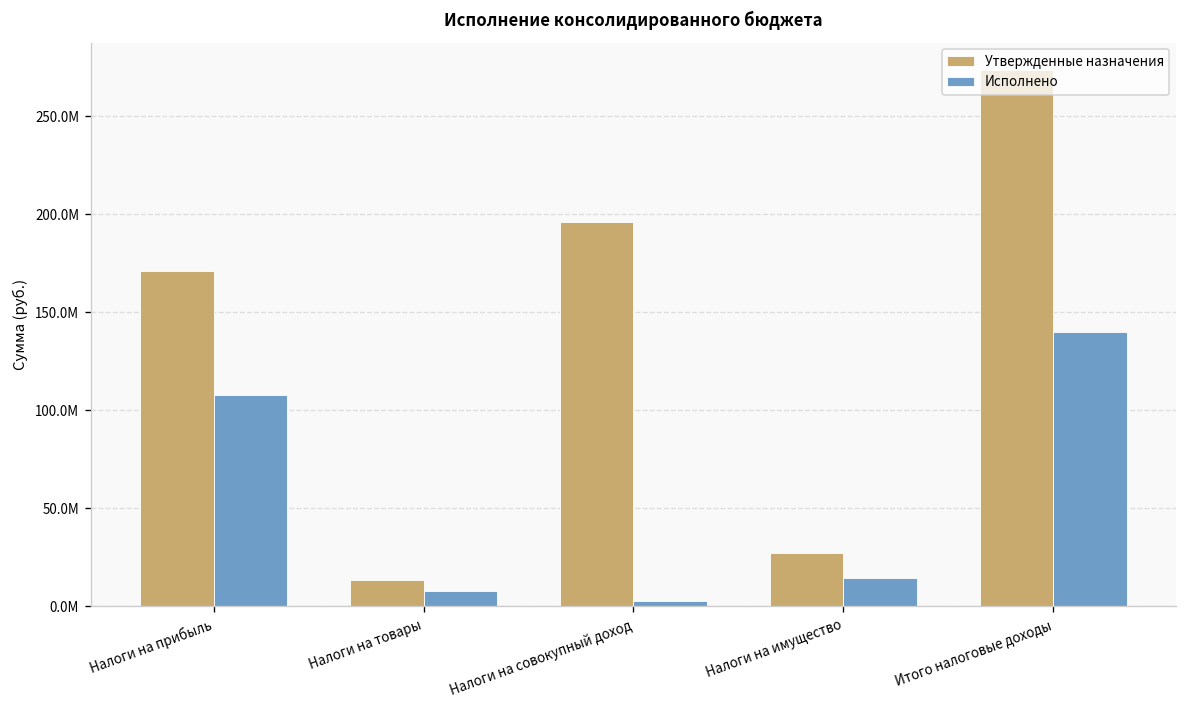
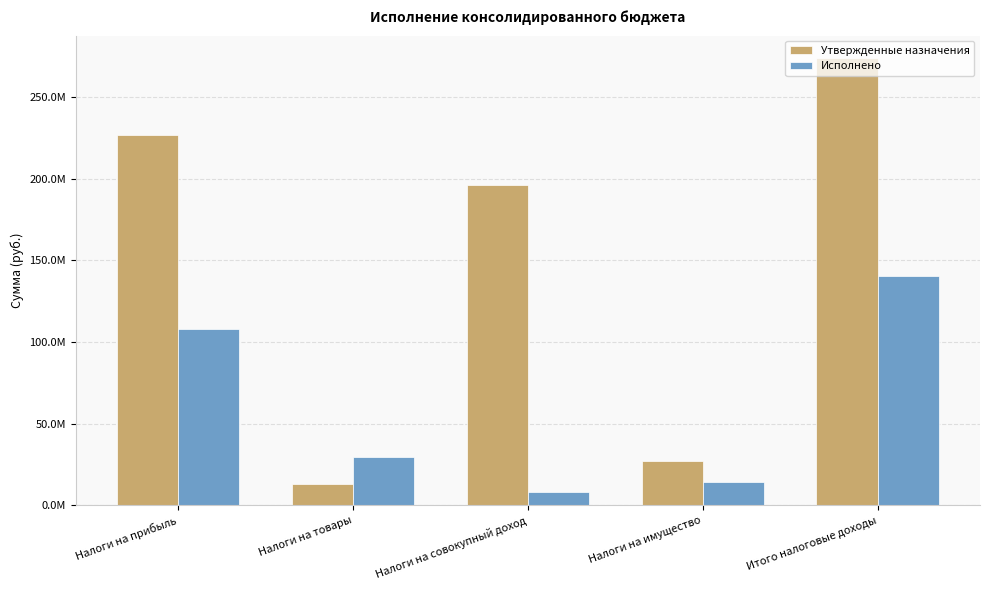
  {
    "Утвержденные назначения": {
-     "Налоги на прибыль": 171000000,
+     "Налоги на прибыль": 227000000,
      "Налоги на товары": 13000000,
      "Налоги на совокупный доход": 196000000,
      "Налоги на имущество": 27000000
    },
    "Исполнено": {
      "Налоги на прибыль": 108000000,
-     "Налоги на товары": 8000000,
-     "Налоги на совокупный доход": 3000000,
+     "Налоги на товары": 29000000,
+     "Налоги на совокупный доход": 8000000,
      "Налоги на имущество": 15000000,
      "Итого налоговые доходы": 140000000
    }
  }
